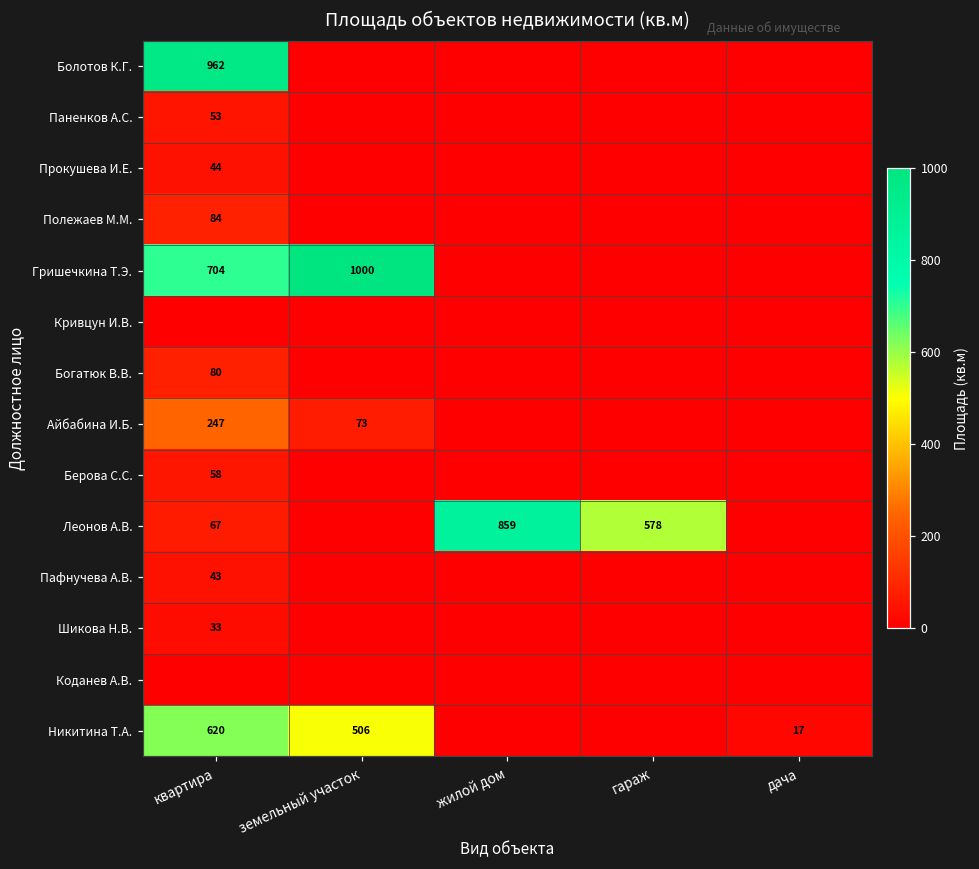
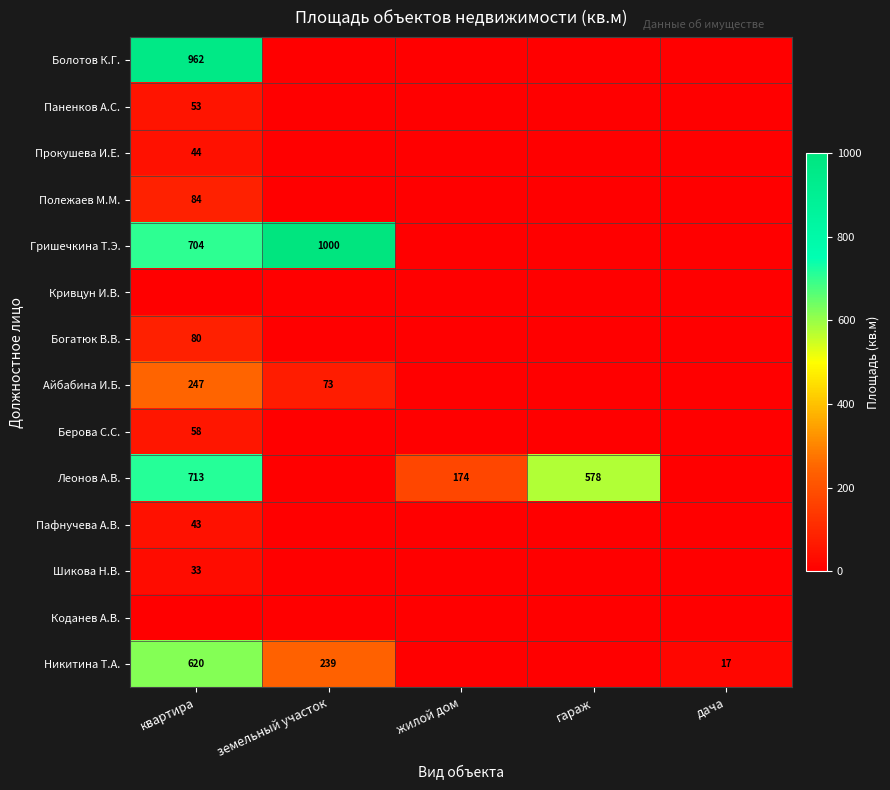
  {
    "Болотов К.Г.": {
      "квартира": 962
    },
    "Паненков А.С.": {
      "квартира": 53
    },
    "Прокушева И.Е.": {
      "квартира": 44
    },
    "Полежаев М.М.": {
      "квартира": 84
    },
    "Гришечкина Т.Э.": {
      "квартира": 704,
      "земельный участок": 1000
    },
    "Богатюк В.В.": {
      "квартира": 80
    },
    "Айбабина И.Б.": {
      "квартира": 247,
      "земельный участок": 73
    },
    "Берова С.С.": {
      "квартира": 58
    },
    "Леонов А.В.": {
-     "квартира": 67,
-     "жилой дом": 859,
+     "квартира": 713,
+     "жилой дом": 174,
      "гараж": 578
    },
    "Пафнучева А.В.": {
      "квартира": 43
    },
    "Шикова Н.В.": {
      "квартира": 33
    },
    "Никитина Т.А.": {
      "квартира": 620,
-     "земельный участок": 506,
+     "земельный участок": 239,
      "дача": 17
    }
  }
